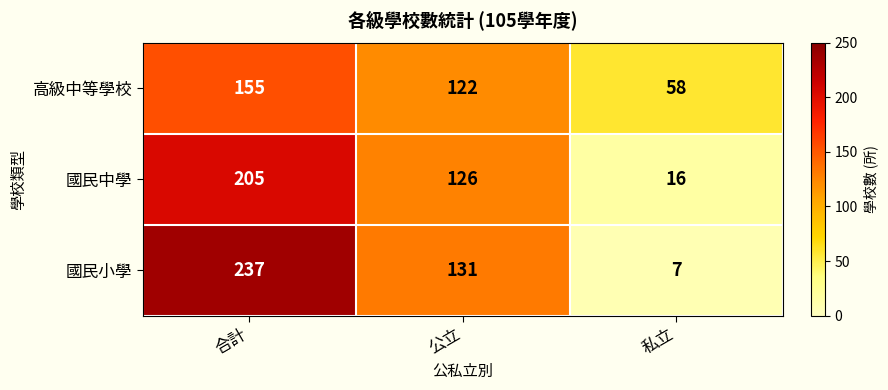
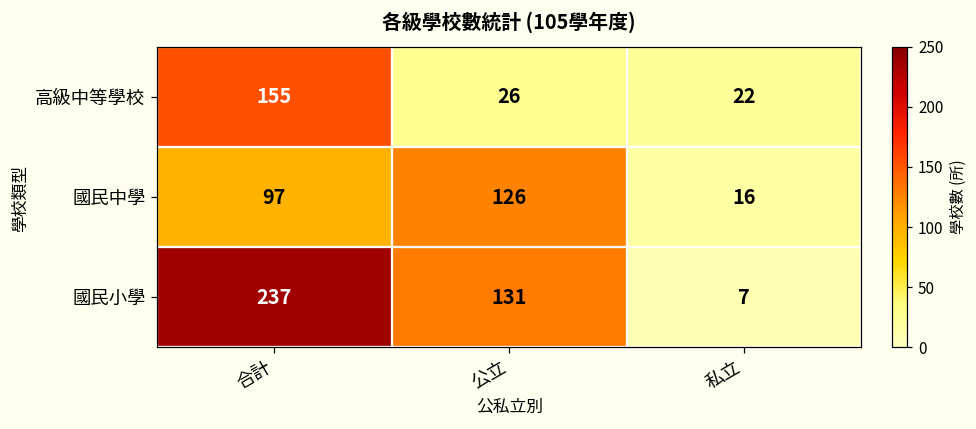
  {
    "高級中等學校": {
      "合計": 155,
-     "公立": 122,
-     "私立": 58
+     "公立": 26,
+     "私立": 22
    },
    "國民中學": {
-     "合計": 205,
+     "合計": 97,
      "公立": 126,
      "私立": 16
    },
    "國民小學": {
      "合計": 237,
      "公立": 131,
      "私立": 7
    }
  }
